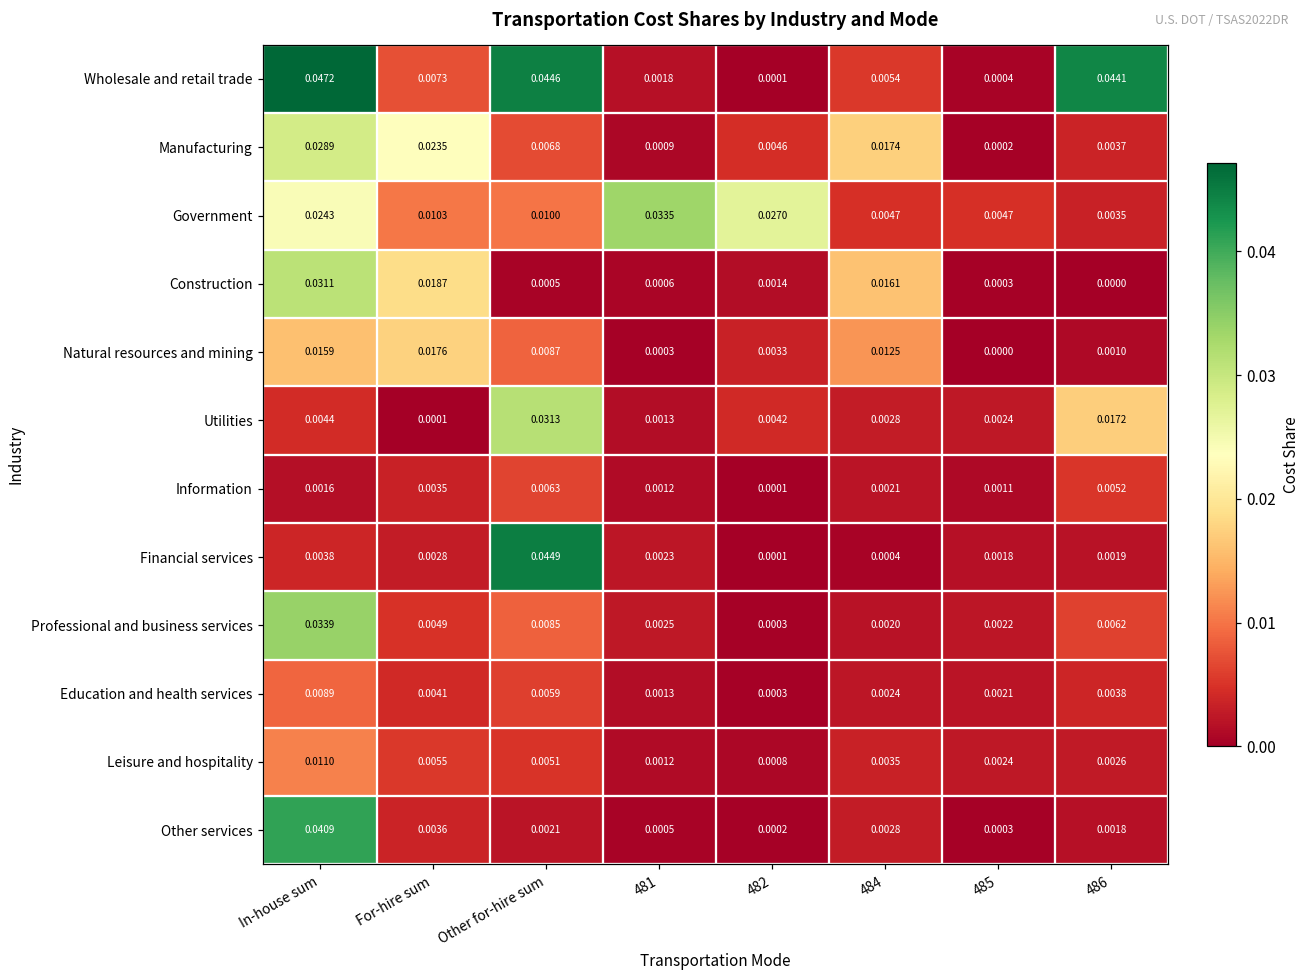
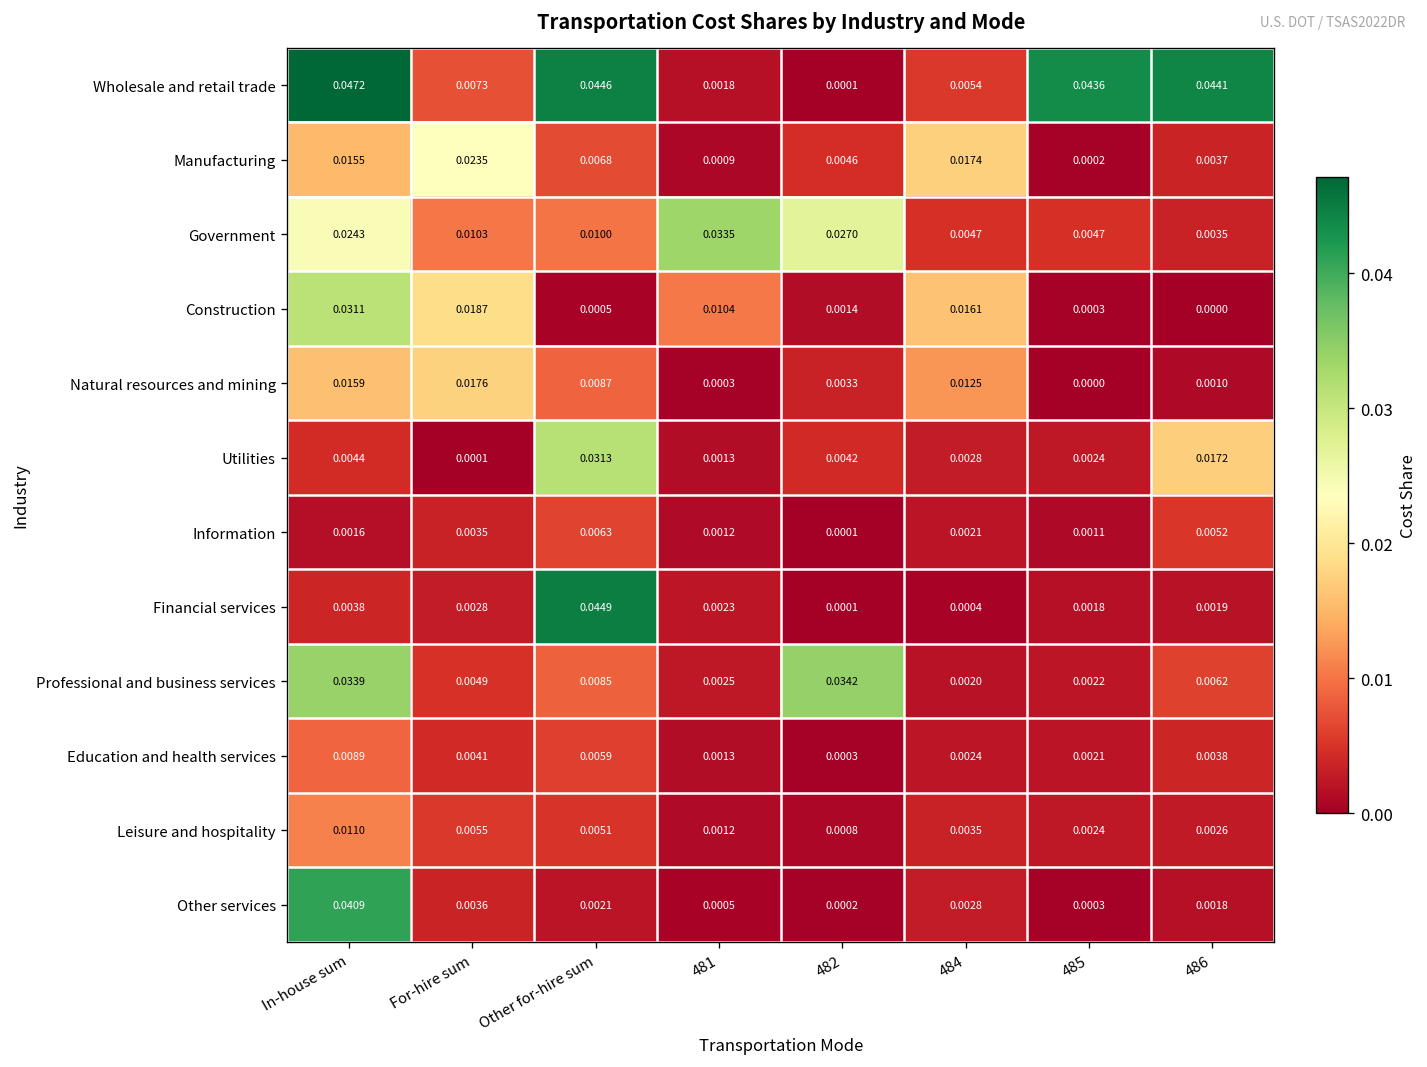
  {
    "Wholesale and retail trade": {
      "In-house sum": 0.0472,
      "For-hire sum": 0.0073,
      "Other for-hire sum": 0.0446,
      "481": 0.0018,
      "482": 0.0001,
      "484": 0.0054,
-     "485": 0.0004,
+     "485": 0.0436,
      "486": 0.0441
    },
    "Manufacturing": {
-     "In-house sum": 0.0289,
+     "In-house sum": 0.0155,
      "For-hire sum": 0.0235,
      "Other for-hire sum": 0.0068,
      "481": 0.0009,
      "482": 0.0046,
      "484": 0.0174,
      "485": 0.0002,
      "486": 0.0037
    },
    "Government": {
      "In-house sum": 0.0243,
      "For-hire sum": 0.0103,
      "Other for-hire sum": 0.0100,
      "481": 0.0335,
      "482": 0.0270,
      "484": 0.0047,
      "485": 0.0047,
      "486": 0.0035
    },
    "Construction": {
      "In-house sum": 0.0311,
      "For-hire sum": 0.0187,
      "Other for-hire sum": 0.0005,
-     "481": 0.0006,
+     "481": 0.0104,
      "482": 0.0014,
      "484": 0.0161,
      "485": 0.0003,
      "486": 0.0000
    },
    "Natural resources and mining": {
      "In-house sum": 0.0159,
      "For-hire sum": 0.0176,
      "Other for-hire sum": 0.0087,
      "481": 0.0003,
      "482": 0.0033,
      "484": 0.0125,
      "485": 0.0000,
      "486": 0.0010
    },
    "Utilities": {
      "In-house sum": 0.0044,
      "For-hire sum": 0.0001,
      "Other for-hire sum": 0.0313,
      "481": 0.0013,
      "482": 0.0042,
      "484": 0.0028,
      "485": 0.0024,
      "486": 0.0172
    },
    "Information": {
      "In-house sum": 0.0016,
      "For-hire sum": 0.0035,
      "Other for-hire sum": 0.0063,
      "481": 0.0012,
      "482": 0.0001,
      "484": 0.0021,
      "485": 0.0011,
      "486": 0.0052
    },
    "Financial services": {
      "In-house sum": 0.0038,
      "For-hire sum": 0.0028,
      "Other for-hire sum": 0.0449,
      "481": 0.0023,
      "482": 0.0001,
      "484": 0.0004,
      "485": 0.0018,
      "486": 0.0019
    },
    "Professional and business services": {
      "In-house sum": 0.0339,
      "For-hire sum": 0.0049,
      "Other for-hire sum": 0.0085,
      "481": 0.0025,
-     "482": 0.0003,
+     "482": 0.0342,
      "484": 0.0020,
      "485": 0.0022,
      "486": 0.0062
    },
    "Education and health services": {
      "In-house sum": 0.0089,
      "For-hire sum": 0.0041,
      "Other for-hire sum": 0.0059,
      "481": 0.0013,
      "482": 0.0003,
      "484": 0.0024,
      "485": 0.0021,
      "486": 0.0038
    },
    "Leisure and hospitality": {
      "In-house sum": 0.0110,
      "For-hire sum": 0.0055,
      "Other for-hire sum": 0.0051,
      "481": 0.0012,
      "482": 0.0008,
      "484": 0.0035,
      "485": 0.0024,
      "486": 0.0026
    },
    "Other services": {
      "In-house sum": 0.0409,
      "For-hire sum": 0.0036,
      "Other for-hire sum": 0.0021,
      "481": 0.0005,
      "482": 0.0002,
      "484": 0.0028,
      "485": 0.0003,
      "486": 0.0018
    }
  }
